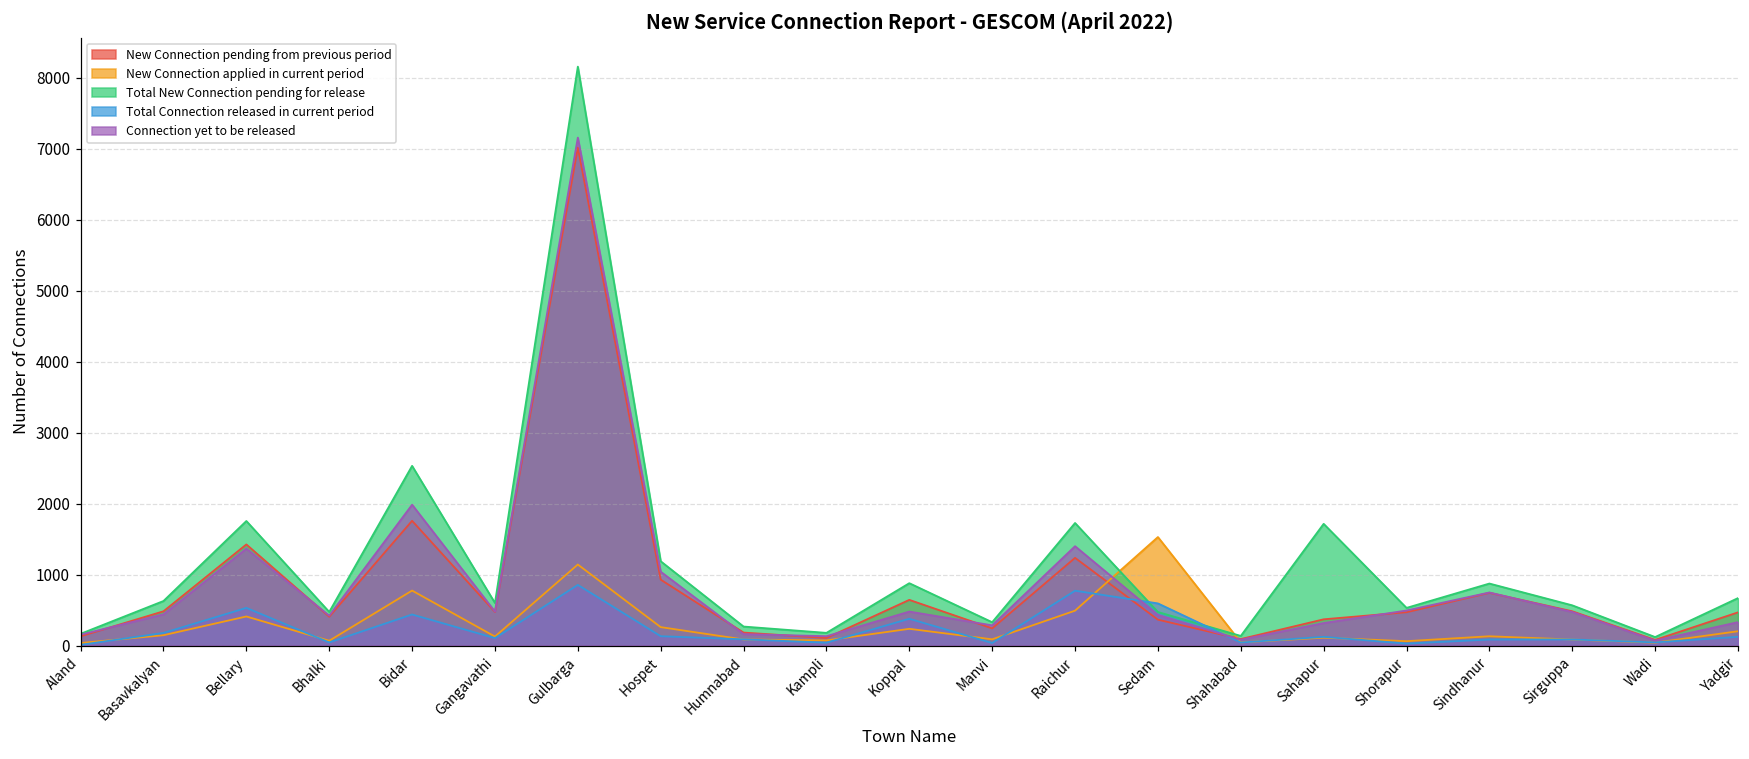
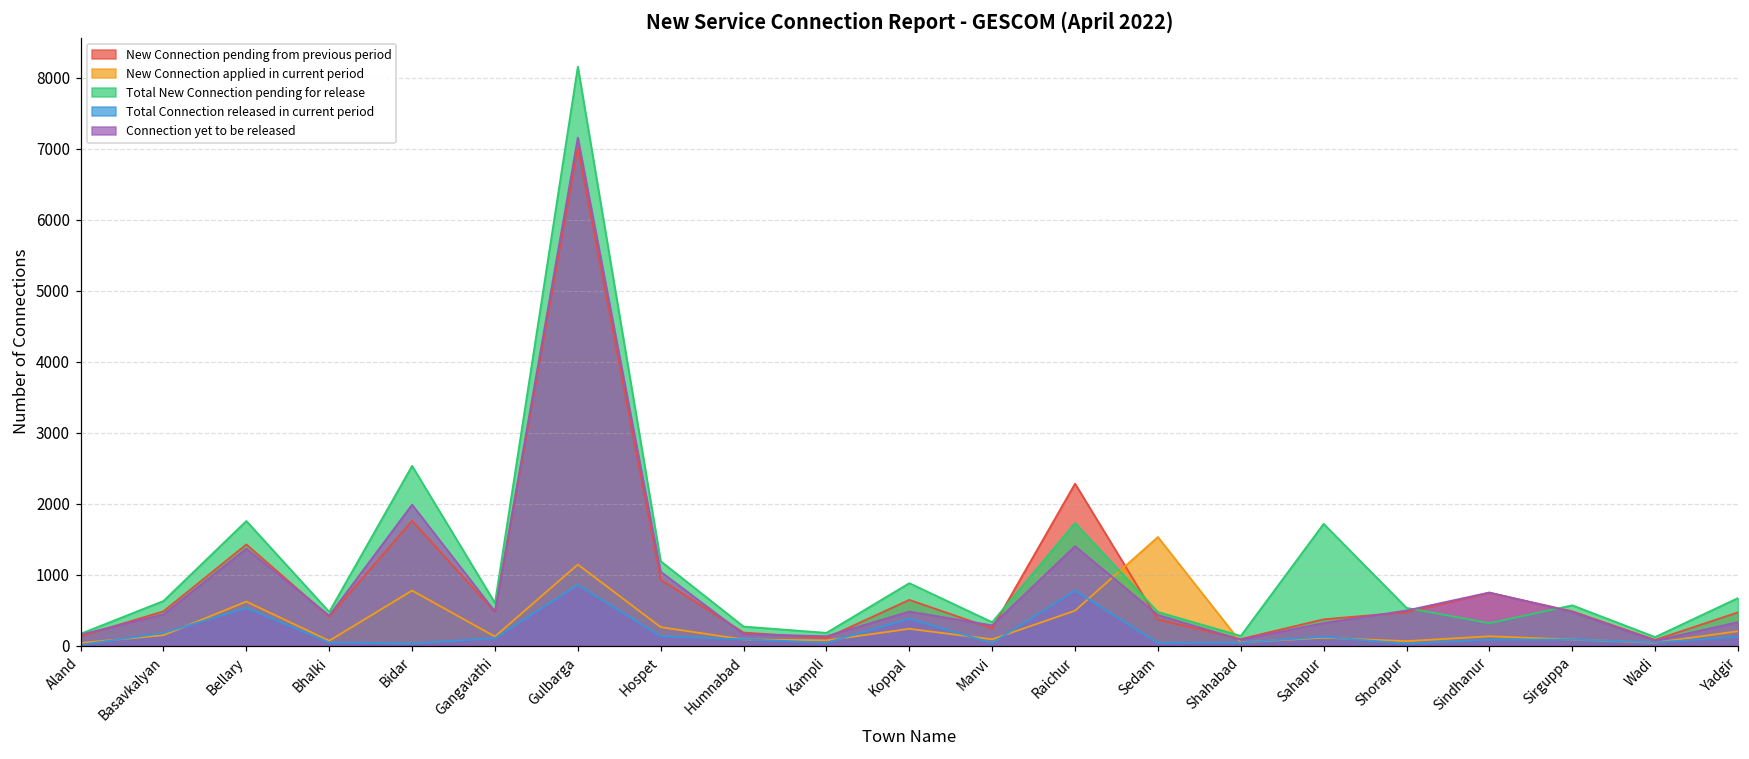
  {
    "New Connection pending from previous period": {
      "Basavkalyan": 500,
      "Bellary": 1400,
      "Bidar": 1800,
      "Gulbarga": 7000,
      "Hospet": 900,
      "Koppal": 600,
      "Manvi": 200,
-     "Raichur": 1200,
+     "Raichur": 2300,
      "Sedam": 400,
      "Sahapur": 400,
      "Yadgir": 500
    },
    "New Connection applied in current period": {
-     "Bellary": 400,
+     "Bellary": 600,
      "Bidar": 800,
      "Gulbarga": 1100,
      "Hospet": 300,
      "Koppal": 200,
      "Manvi": 100,
      "Raichur": 500,
      "Sedam": 1500,
      "Sindhanur": 100,
      "Yadgir": 200
    },
    "Total New Connection pending for release": {
      "Basavkalyan": 600,
      "Bellary": 1800,
      "Bhalki": 500,
      "Bidar": 2500,
      "Gangavathi": 600,
      "Gulbarga": 8200,
      "Hospet": 1200,
      "Humnabad": 300,
      "Kampli": 200,
      "Koppal": 900,
      "Manvi": 300,
      "Raichur": 1700,
      "Sedam": 500,
      "Shahabad": 100,
      "Sahapur": 1700,
-     "Sindhanur": 900,
+     "Sindhanur": 300,
      "Sirguppa": 600,
      "Wadi": 100,
      "Yadgir": 700
    },
    "Total Connection released in current period": {
      "Bellary": 500,
-     "Bidar": 400,
+     "Bidar": 0,
      "Gulbarga": 900,
      "Hospet": 100,
      "Koppal": 400,
      "Manvi": 0,
      "Raichur": 800,
-     "Sedam": 600,
+     "Sedam": 0,
      "Sindhanur": 100,
      "Yadgir": 100
    },
    "Connection yet to be released": {
      "Basavkalyan": 400,
      "Bellary": 1400,
      "Bidar": 2000,
      "Gulbarga": 7200,
      "Hospet": 1000,
      "Koppal": 500,
      "Manvi": 300,
      "Raichur": 1400,
      "Sedam": 400,
      "Sahapur": 300,
      "Yadgir": 300
    }
  }
